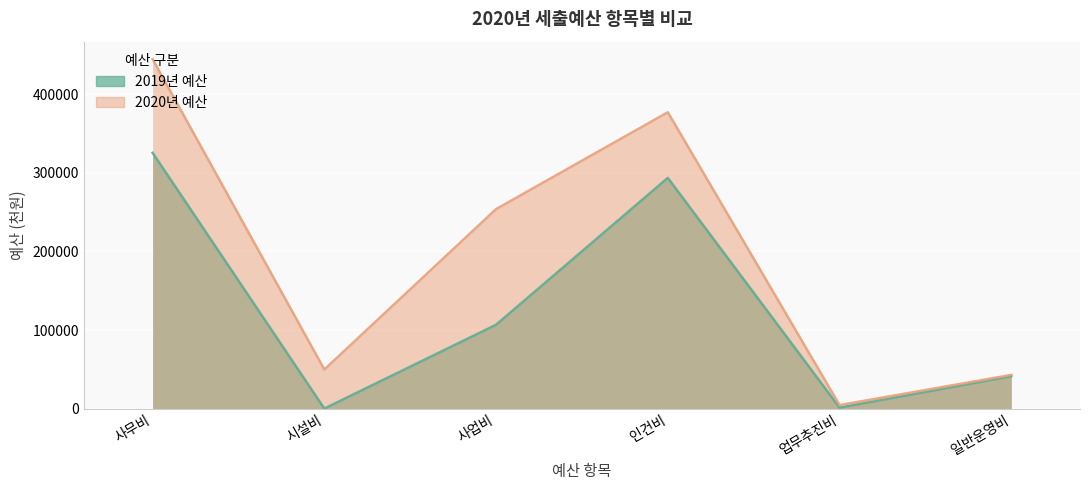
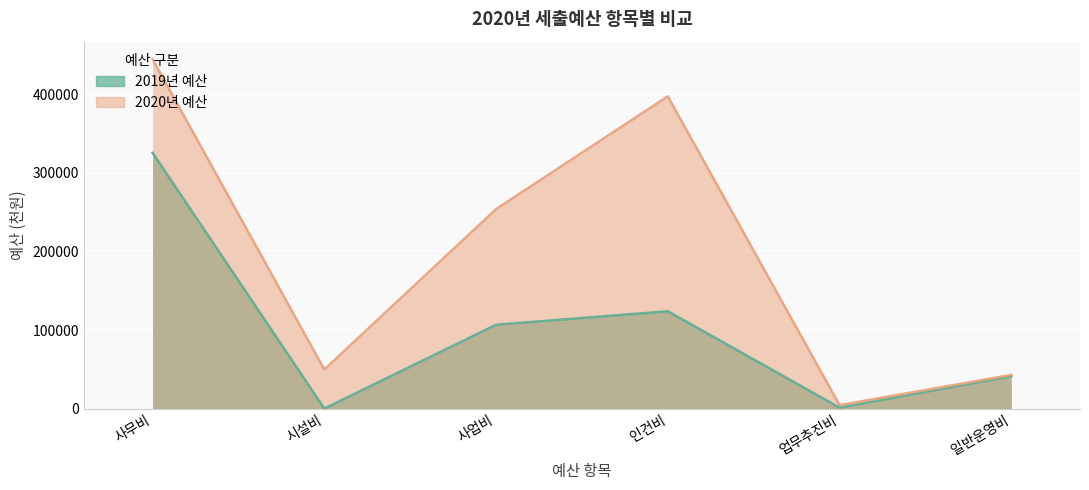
  {
    "2019년 예산": {
      "사무비": 330000,
      "시설비": 0,
      "사업비": 110000,
-     "인건비": 290000
+     "인건비": 120000
    },
    "2020년 예산": {
      "사무비": 440000,
      "시설비": 50000,
      "사업비": 250000,
-     "인건비": 380000
+     "인건비": 400000
    }
  }
